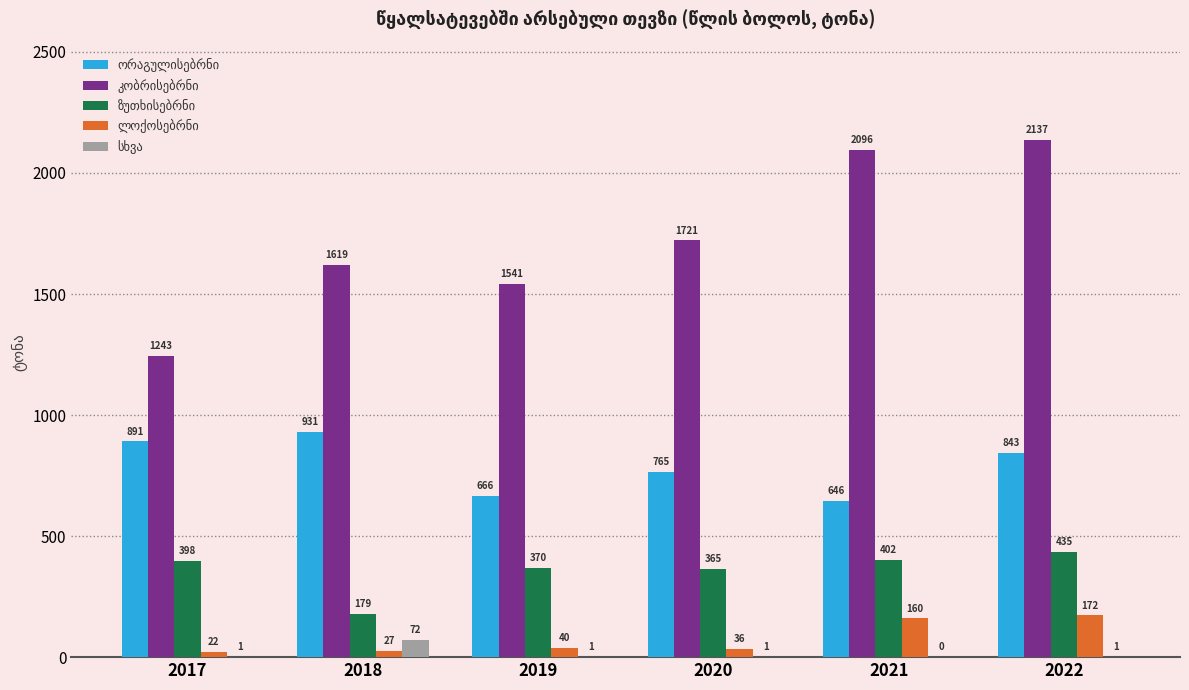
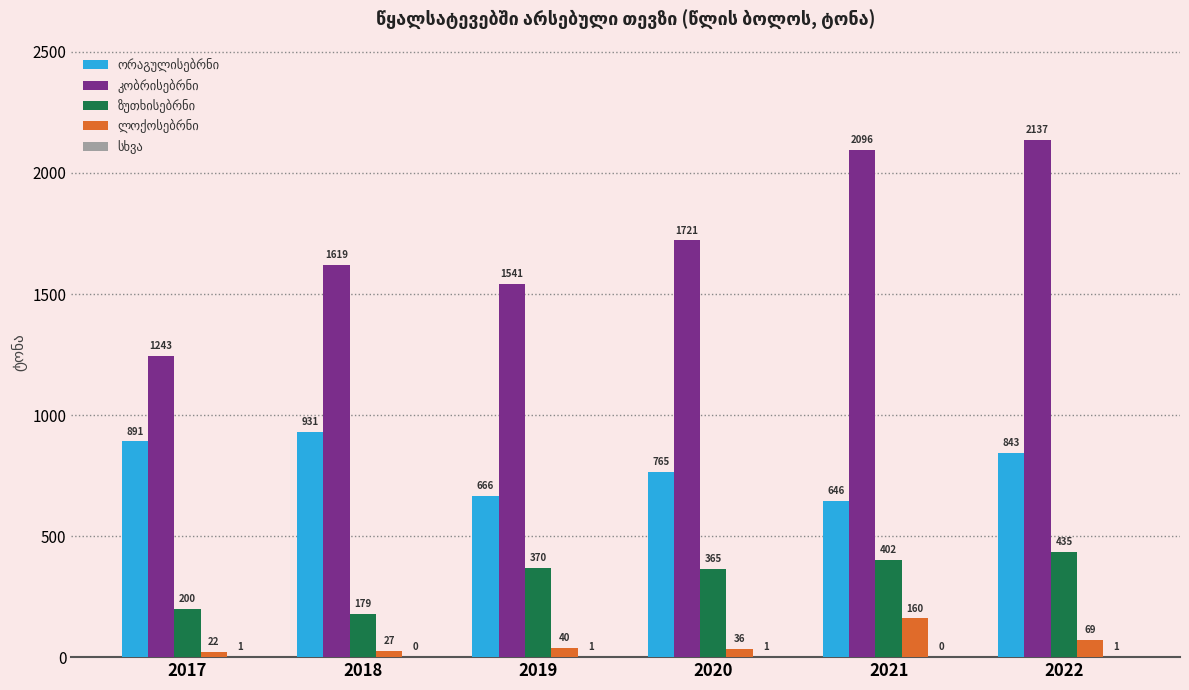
  {
    "ორაგულისებრნი": {
      "2017": 891,
      "2018": 931,
      "2019": 666,
      "2020": 765,
      "2021": 646,
      "2022": 843
    },
    "კობრისებრნი": {
      "2017": 1243,
      "2018": 1619,
      "2019": 1541,
      "2020": 1721,
      "2021": 2096,
      "2022": 2137
    },
    "ზუთხისებრნი": {
-     "2017": 398,
+     "2017": 200,
      "2018": 179,
      "2019": 370,
      "2020": 365,
      "2021": 402,
      "2022": 435
    },
    "ლოქოსებრნი": {
      "2017": 22,
      "2018": 27,
      "2019": 40,
      "2020": 36,
      "2021": 160,
-     "2022": 172
+     "2022": 69
    },
    "სხვა": {
      "2017": 1,
-     "2018": 72,
+     "2018": 0,
      "2019": 1,
      "2020": 1,
      "2021": 0,
      "2022": 1
    }
  }
